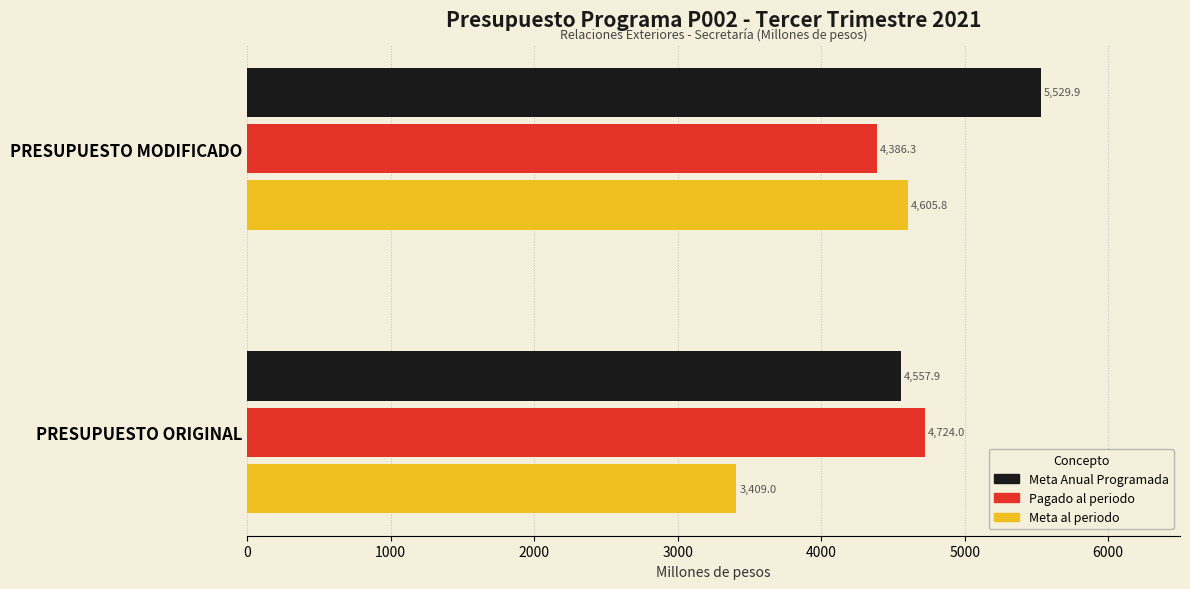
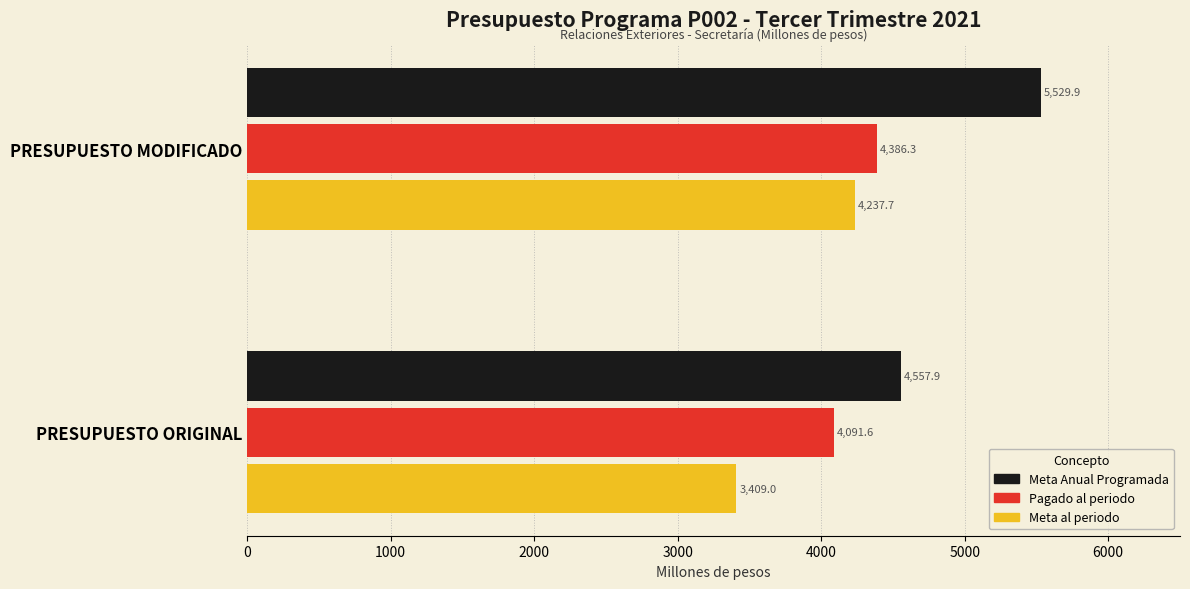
  {
    "Meta Anual Programada": {
      "PRESUPUESTO MODIFICADO": "5,529.9",
      "PRESUPUESTO ORIGINAL": "4,557.9"
    },
    "Pagado al periodo": {
      "PRESUPUESTO MODIFICADO": "4,386.3",
-     "PRESUPUESTO ORIGINAL": "4,724.0"
+     "PRESUPUESTO ORIGINAL": "4,091.6"
    },
    "Meta al periodo": {
-     "PRESUPUESTO MODIFICADO": "4,605.8",
+     "PRESUPUESTO MODIFICADO": "4,237.7",
      "PRESUPUESTO ORIGINAL": "3,409.0"
    }
  }
